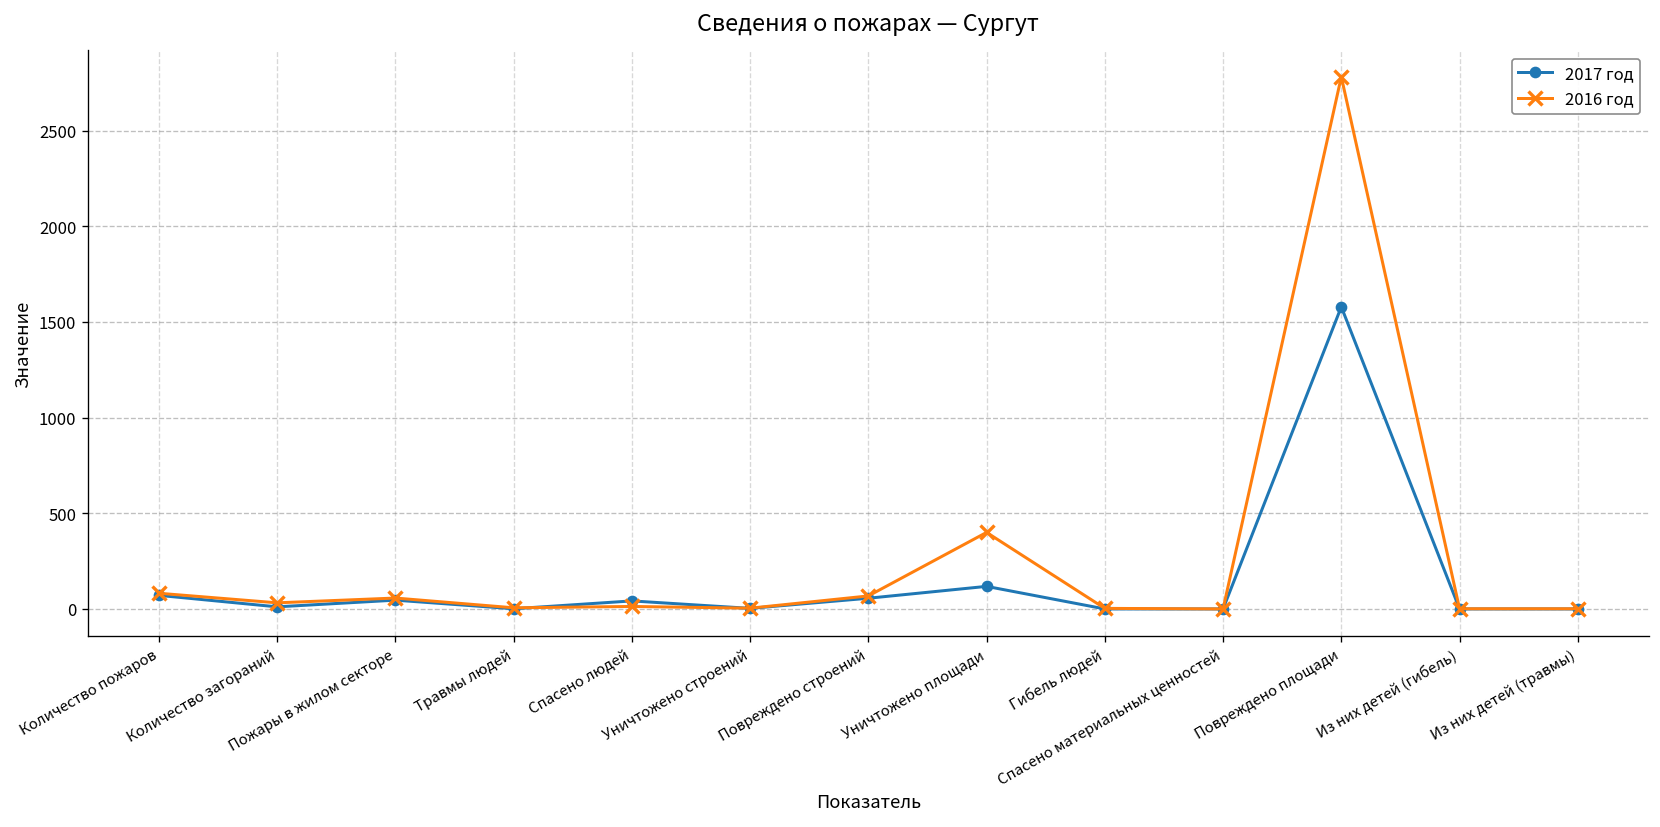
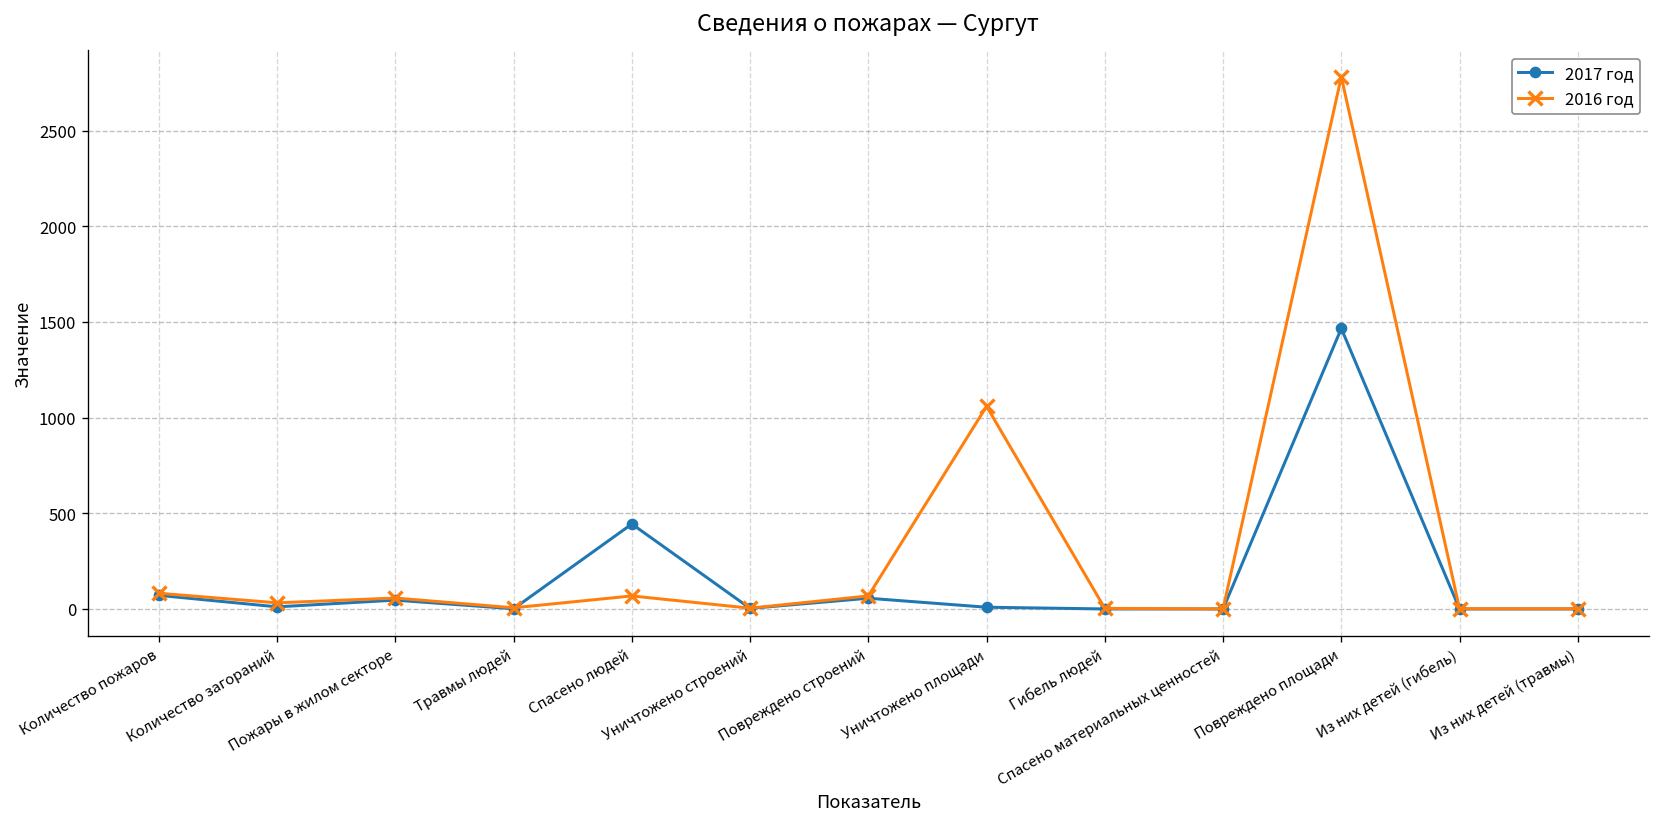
  {
    "2017 год": {
      "Количество загораний": 10,
-     "Спасено людей": 40,
-     "Уничтожено площади": 120,
-     "Повреждено площади": 1580
+     "Спасено людей": 440,
+     "Уничтожено площади": 10,
+     "Повреждено площади": 1470
    },
    "2016 год": {
      "Количество загораний": 30,
-     "Спасено людей": 10,
-     "Уничтожено площади": 400,
+     "Спасено людей": 70,
+     "Уничтожено площади": 1060,
      "Повреждено площади": 2780
    }
  }
